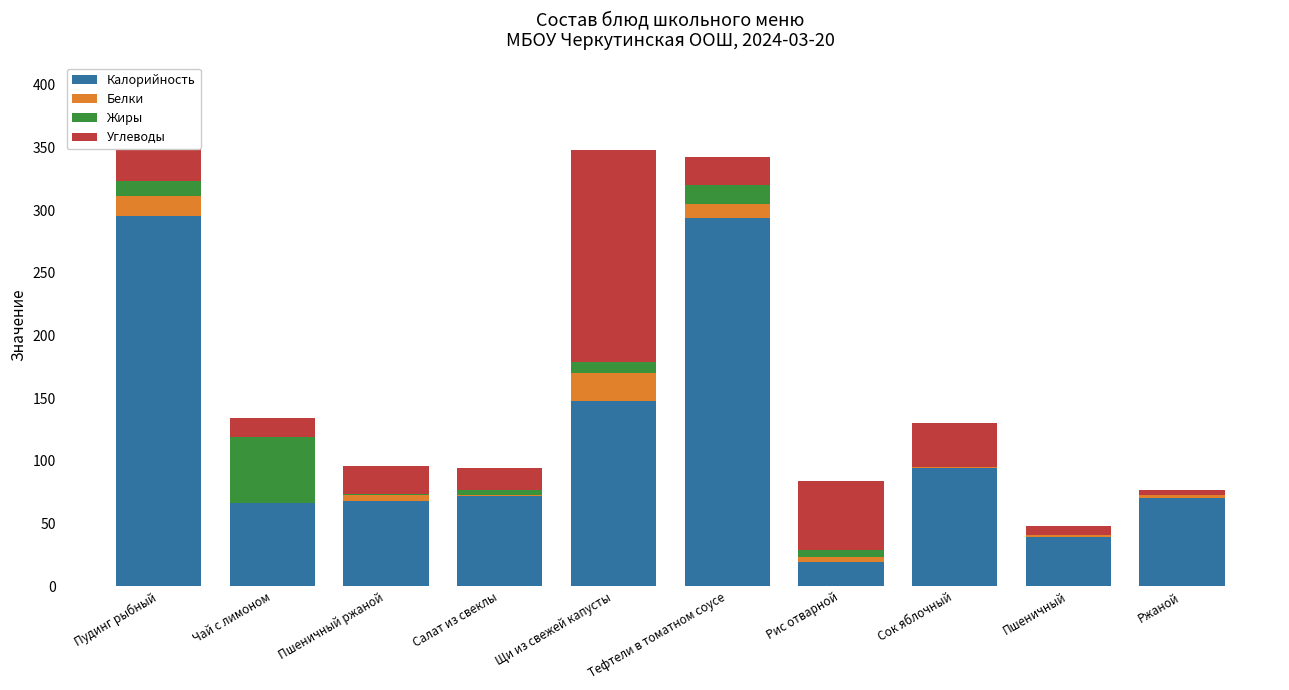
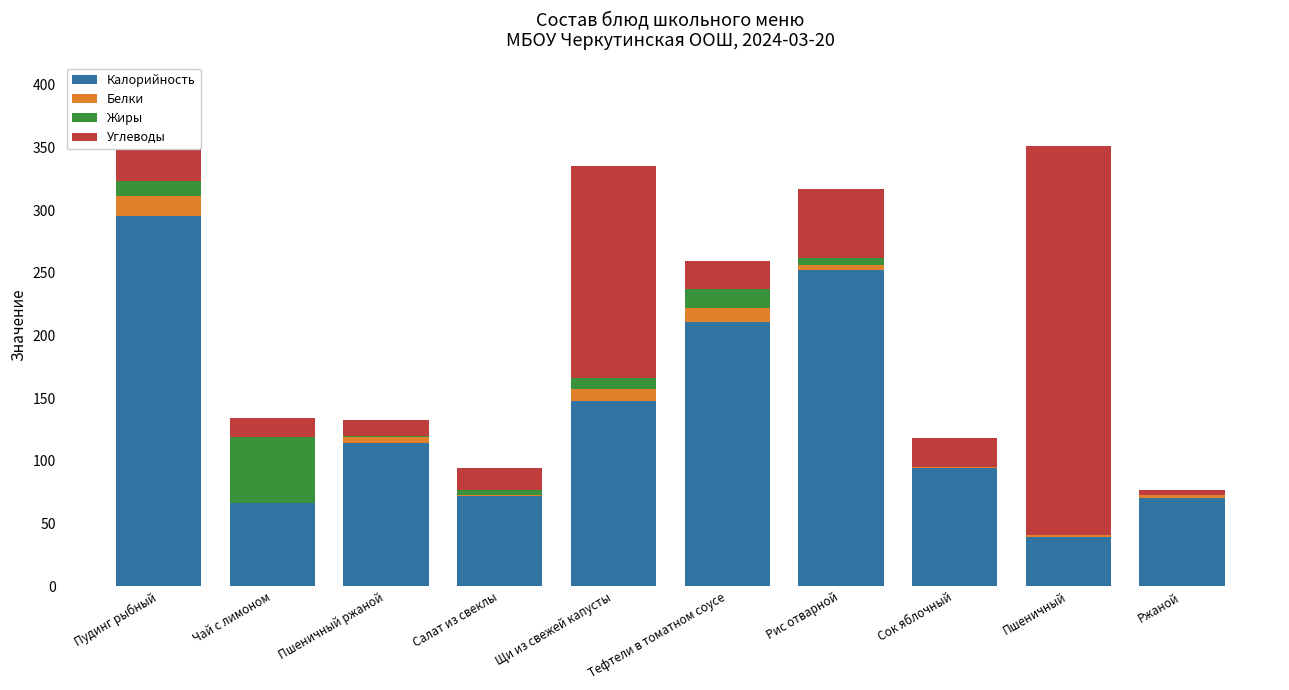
  {
    "Калорийность": {
      "Пудинг рыбный": 295,
      "Чай с лимоном": 66,
-     "Пшеничный ржаной": 68,
+     "Пшеничный ржаной": 114,
      "Салат из свеклы": 72,
      "Щи из свежей капусты": 148,
-     "Тефтели в томатном соусе": 294,
-     "Рис отварной": 19,
+     "Тефтели в томатном соусе": 211,
+     "Рис отварной": 252,
      "Сок яблочный": 94,
      "Пшеничный": 39,
      "Ржаной": 70
    },
    "Белки": {
      "Пудинг рыбный": 16,
      "Чай с лимоном": 0,
      "Пшеничный ржаной": 5,
-     "Щи из свежей капусты": 22,
+     "Щи из свежей капусты": 9,
      "Тефтели в томатном соусе": 11,
      "Рис отварной": 4,
      "Пшеничный": 2,
      "Ржаной": 3
    },
    "Жиры": {
      "Пудинг рыбный": 12,
      "Чай с лимоном": 53,
      "Салат из свеклы": 4,
      "Щи из свежей капусты": 9,
      "Тефтели в томатном соусе": 15,
      "Рис отварной": 6,
      "Сок яблочный": 0,
      "Пшеничный": 0,
      "Ржаной": 0
    },
    "Углеводы": {
      "Чай с лимоном": 15,
-     "Пшеничный ржаной": 22,
+     "Пшеничный ржаной": 13,
      "Салат из свеклы": 17,
      "Щи из свежей капусты": 169,
      "Тефтели в томатном соусе": 22,
      "Рис отварной": 55,
-     "Сок яблочный": 35,
-     "Пшеничный": 7,
+     "Сок яблочный": 23,
+     "Пшеничный": 310,
      "Ржаной": 4
    }
  }
